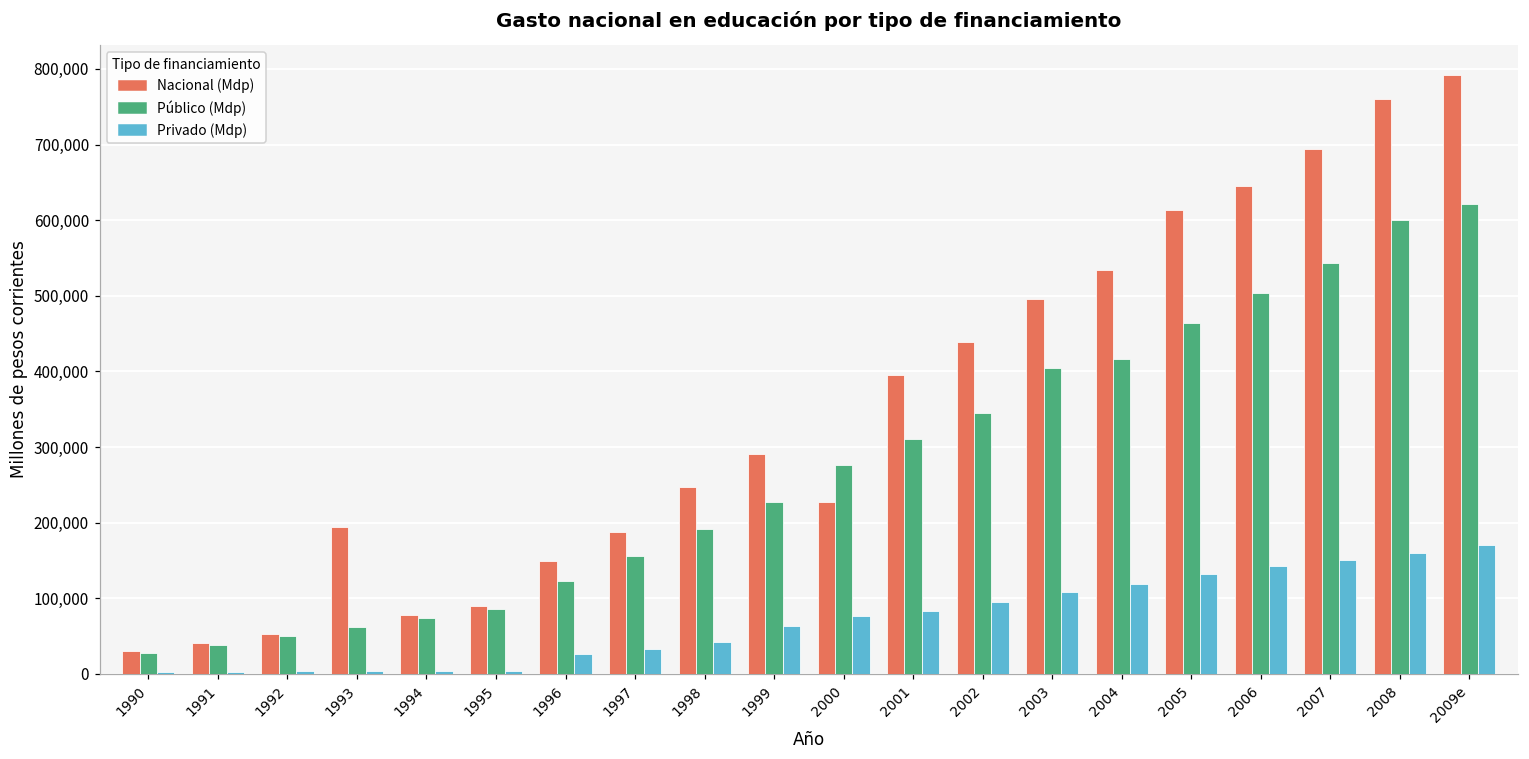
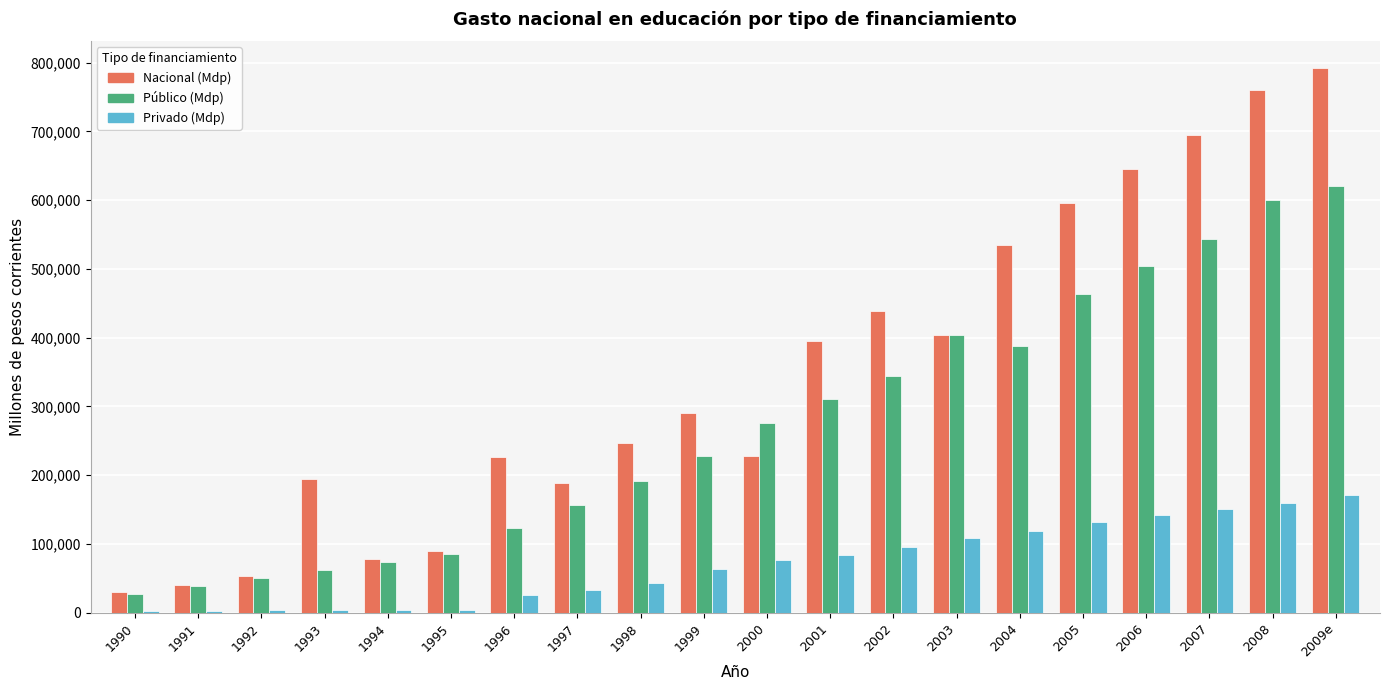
  {
    "Nacional (Mdp)": {
      "1990": "30,000",
      "1991": "40,000",
      "1992": "50,000",
      "1993": "190,000",
      "1994": "80,000",
      "1995": "90,000",
-     "1996": "150,000",
+     "1996": "230,000",
      "1997": "190,000",
      "1998": "250,000",
      "1999": "290,000",
      "2000": "230,000",
      "2001": "390,000",
      "2002": "440,000",
-     "2003": "500,000",
+     "2003": "400,000",
      "2004": "530,000",
-     "2005": "610,000",
+     "2005": "600,000",
      "2006": "650,000",
      "2007": "690,000",
      "2008": "760,000",
      "2009e": "790,000"
    },
    "Público (Mdp)": {
      "1990": "30,000",
      "1991": "40,000",
      "1992": "50,000",
      "1993": "60,000",
      "1994": "70,000",
      "1995": "90,000",
      "1996": "120,000",
      "1997": "160,000",
      "1998": "190,000",
      "1999": "230,000",
      "2000": "280,000",
      "2001": "310,000",
      "2002": "340,000",
      "2003": "400,000",
-     "2004": "420,000",
+     "2004": "390,000",
      "2005": "460,000",
      "2006": "500,000",
      "2007": "540,000",
      "2008": "600,000",
      "2009e": "620,000"
    },
    "Privado (Mdp)": {
      "1993": "0",
      "1994": "0",
      "1995": "0",
      "1996": "30,000",
      "1997": "30,000",
      "1998": "40,000",
      "1999": "60,000",
      "2000": "80,000",
      "2001": "80,000",
      "2002": "100,000",
      "2003": "110,000",
      "2004": "120,000",
      "2005": "130,000",
      "2006": "140,000",
      "2007": "150,000",
      "2008": "160,000",
      "2009e": "170,000"
    }
  }
